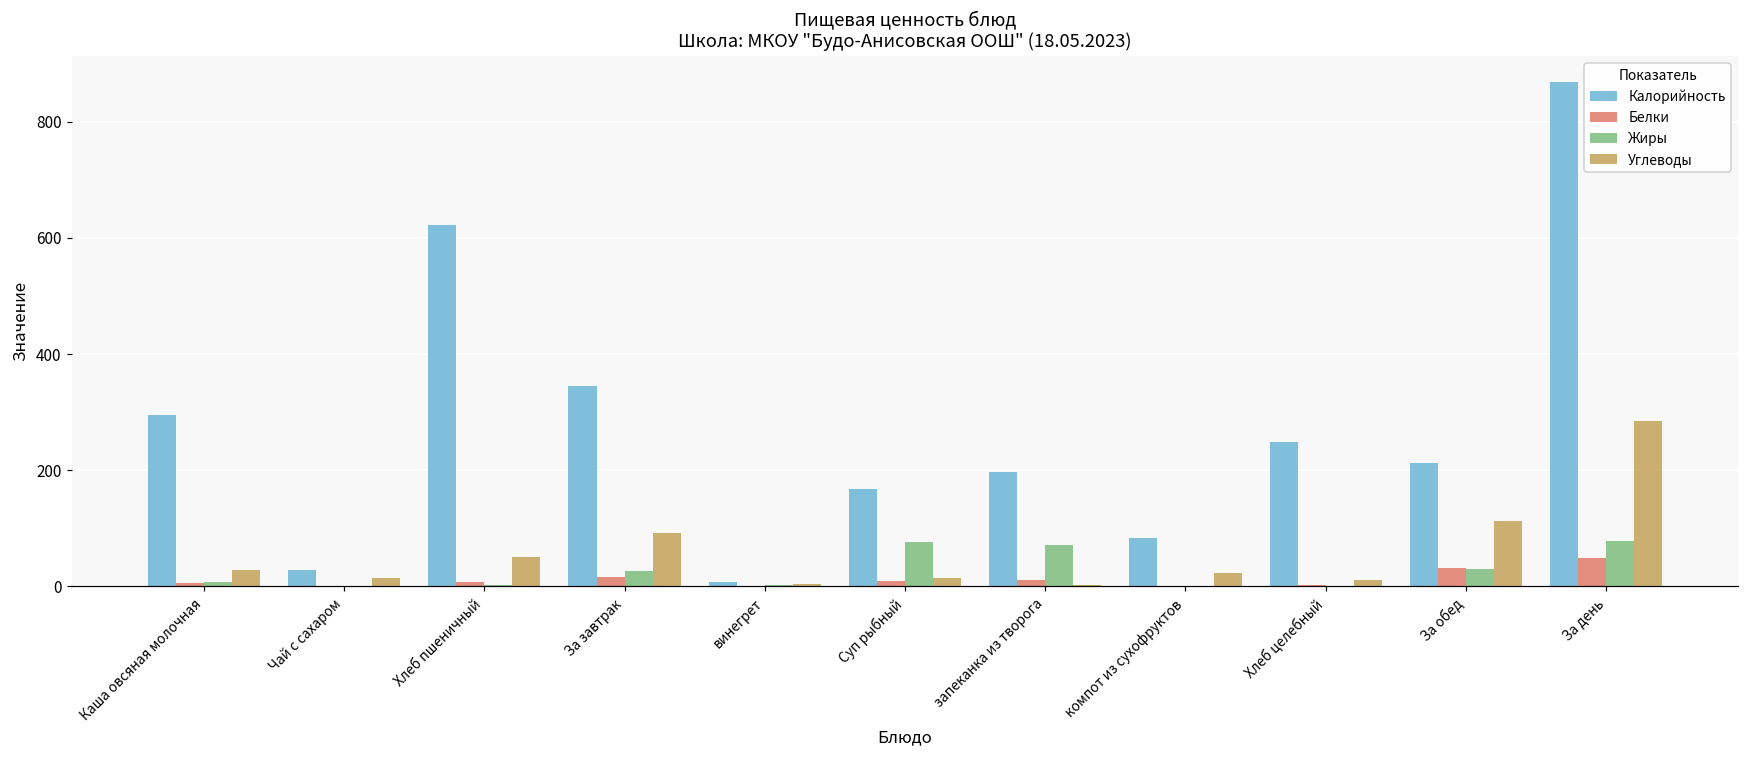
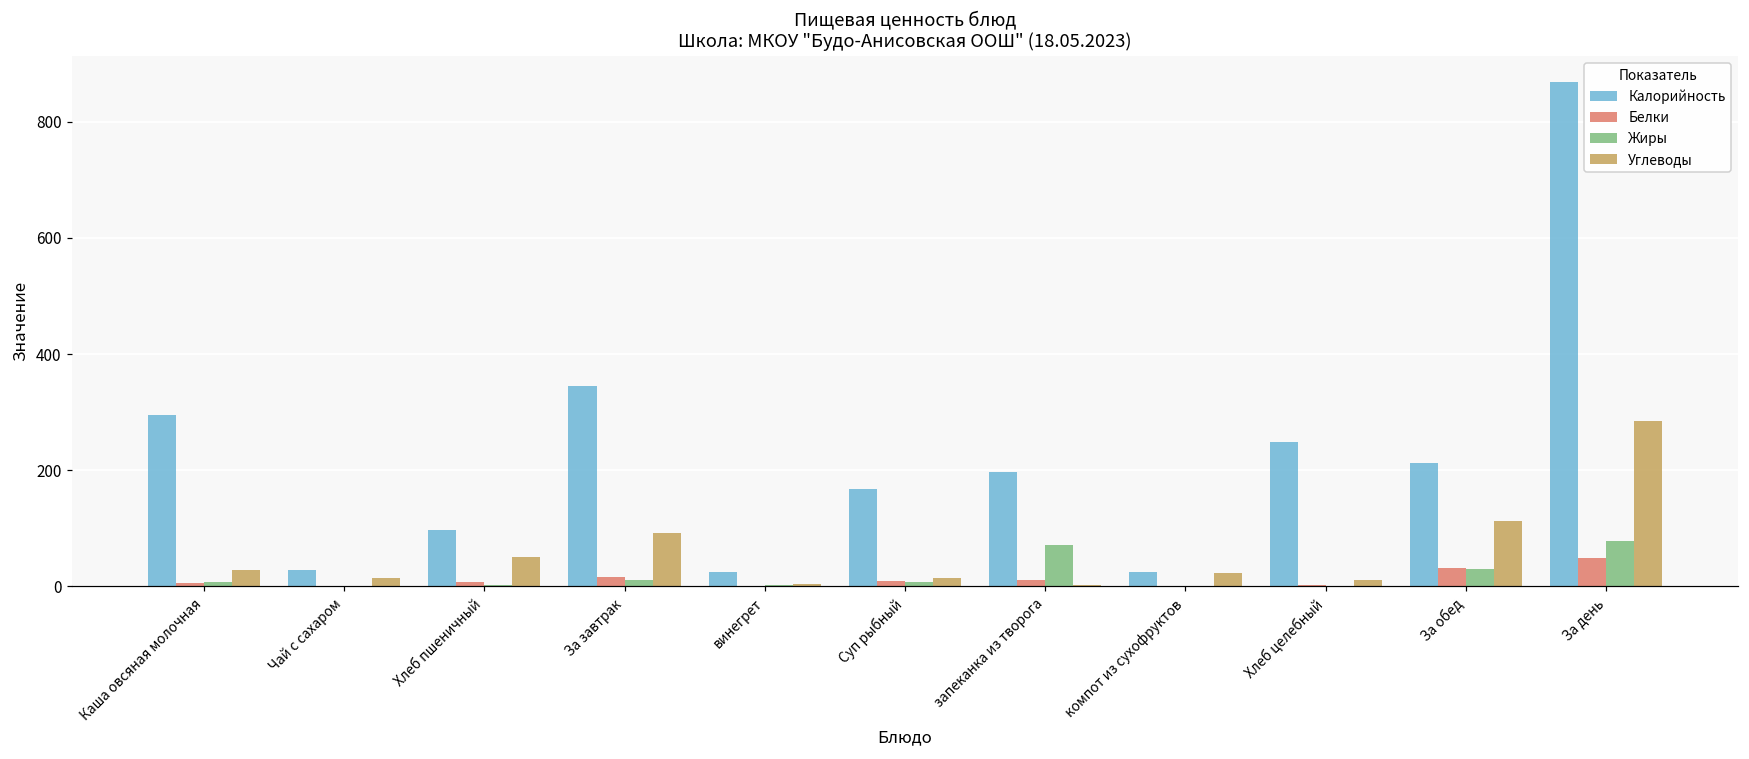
  {
    "Калорийность": {
      "Каша овсяная молочная": 300,
      "Чай с сахаром": 30,
-     "Хлеб пшеничный": 620,
+     "Хлеб пшеничный": 100,
      "За завтрак": 350,
-     "винегрет": 10,
+     "винегрет": 30,
      "Суп рыбный": 170,
      "запеканка из творога": 200,
-     "компот из сухофруктов": 80,
+     "компот из сухофруктов": 30,
      "Хлеб целебный": 250,
      "За обед": 210,
      "За день": 870
    },
    "Жиры": {
      "Каша овсяная молочная": 10,
      "Чай с сахаром": 0,
-     "За завтрак": 30,
-     "Суп рыбный": 80,
+     "За завтрак": 10,
+     "Суп рыбный": 10,
      "запеканка из творога": 70,
      "компот из сухофруктов": 0,
      "За обед": 30,
      "За день": 80
    }
  }
